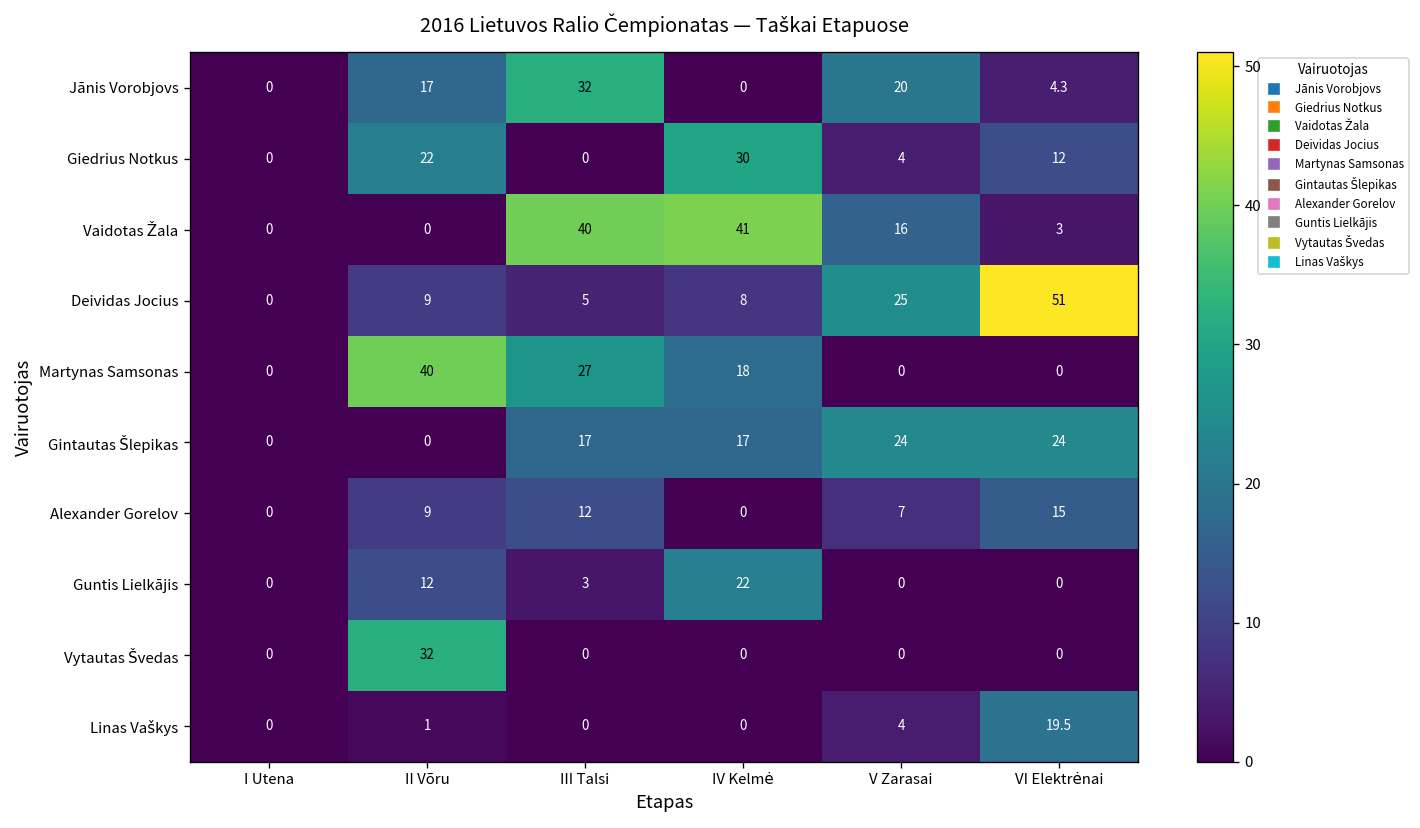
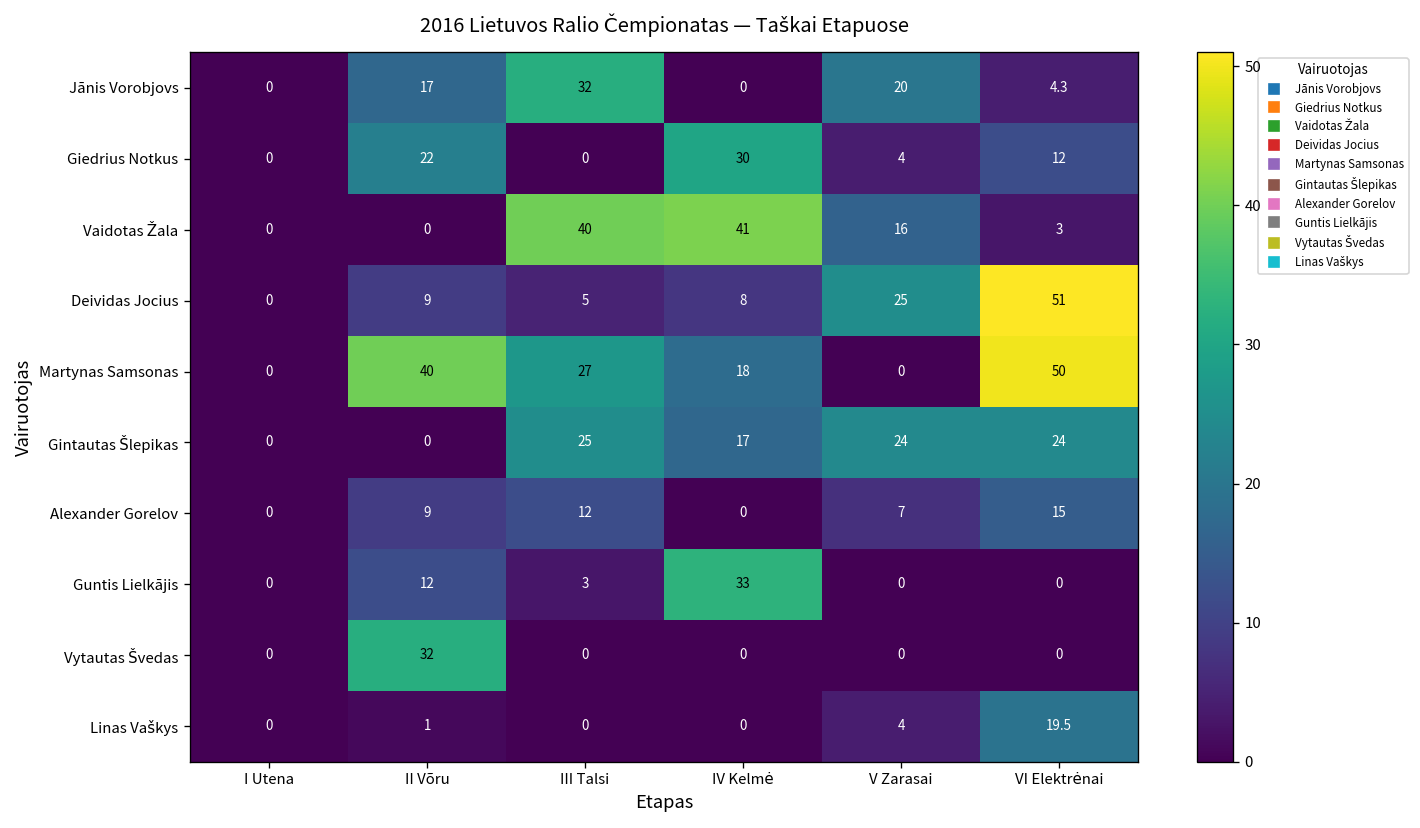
  {
    "Jānis Vorobjovs": {
      "I Utena": 0,
      "II Võru": 17,
      "III Talsi": 32,
      "IV Kelmė": 0,
      "V Zarasai": 20,
      "VI Elektrėnai": 4.3
    },
    "Giedrius Notkus": {
      "I Utena": 0,
      "II Võru": 22,
      "III Talsi": 0,
      "IV Kelmė": 30,
      "V Zarasai": 4,
      "VI Elektrėnai": 12
    },
    "Vaidotas Žala": {
      "I Utena": 0,
      "II Võru": 0,
      "III Talsi": 40,
      "IV Kelmė": 41,
      "V Zarasai": 16,
      "VI Elektrėnai": 3
    },
    "Deividas Jocius": {
      "I Utena": 0,
      "II Võru": 9,
      "III Talsi": 5,
      "IV Kelmė": 8,
      "V Zarasai": 25,
      "VI Elektrėnai": 51
    },
    "Martynas Samsonas": {
      "I Utena": 0,
      "II Võru": 40,
      "III Talsi": 27,
      "IV Kelmė": 18,
      "V Zarasai": 0,
-     "VI Elektrėnai": 0
+     "VI Elektrėnai": 50
    },
    "Gintautas Šlepikas": {
      "I Utena": 0,
      "II Võru": 0,
-     "III Talsi": 17,
+     "III Talsi": 25,
      "IV Kelmė": 17,
      "V Zarasai": 24,
      "VI Elektrėnai": 24
    },
    "Alexander Gorelov": {
      "I Utena": 0,
      "II Võru": 9,
      "III Talsi": 12,
      "IV Kelmė": 0,
      "V Zarasai": 7,
      "VI Elektrėnai": 15
    },
    "Guntis Lielkājis": {
      "I Utena": 0,
      "II Võru": 12,
      "III Talsi": 3,
-     "IV Kelmė": 22,
+     "IV Kelmė": 33,
      "V Zarasai": 0,
      "VI Elektrėnai": 0
    },
    "Vytautas Švedas": {
      "I Utena": 0,
      "II Võru": 32,
      "III Talsi": 0,
      "IV Kelmė": 0,
      "V Zarasai": 0,
      "VI Elektrėnai": 0
    },
    "Linas Vaškys": {
      "I Utena": 0,
      "II Võru": 1,
      "III Talsi": 0,
      "IV Kelmė": 0,
      "V Zarasai": 4,
      "VI Elektrėnai": 19.5
    }
  }
